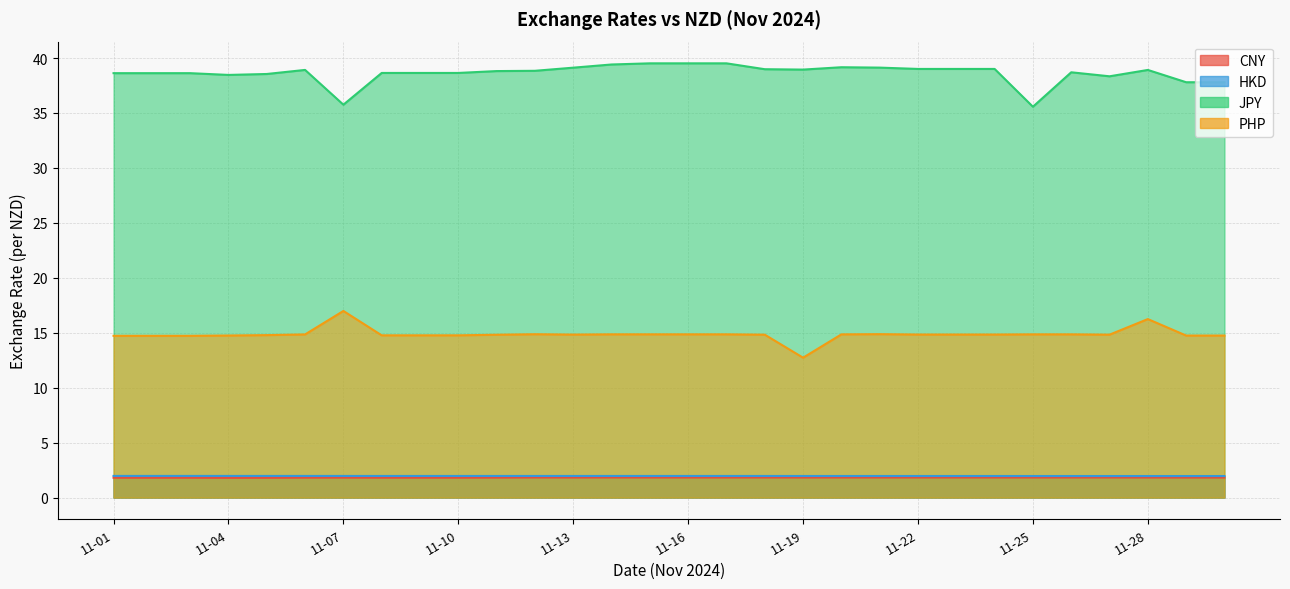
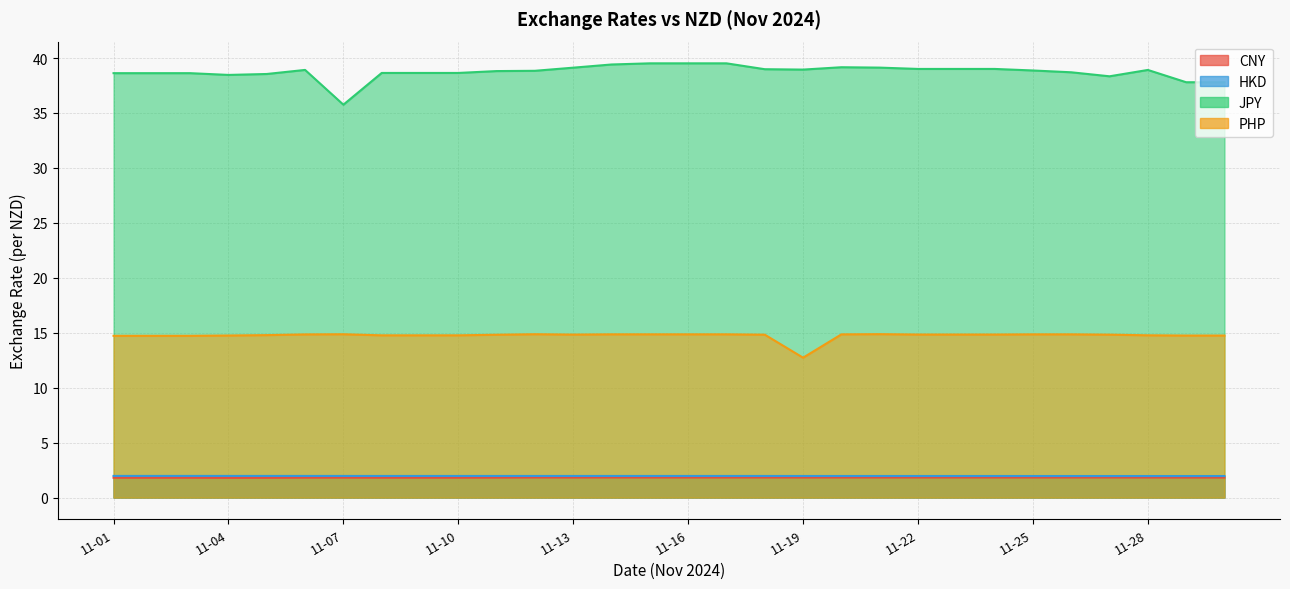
  {
    "JPY": {
      "11-01": 38.6,
      "11-04": 38.5,
      "11-07": 35.8,
      "11-10": 38.6,
      "11-13": 39.1,
      "11-16": 39.5,
      "11-19": 39.0,
      "11-22": 39.0,
-     "11-25": 35.6,
+     "11-25": 38.9,
      "11-28": 38.9
    },
    "PHP": {
      "11-01": 14.7,
      "11-04": 14.7,
-     "11-07": 17.0,
+     "11-07": 14.9,
      "11-10": 14.8,
      "11-13": 14.8,
      "11-16": 14.9,
      "11-19": 12.7,
      "11-22": 14.8,
      "11-25": 14.9,
-     "11-28": 16.2
+     "11-28": 14.8
    }
  }
